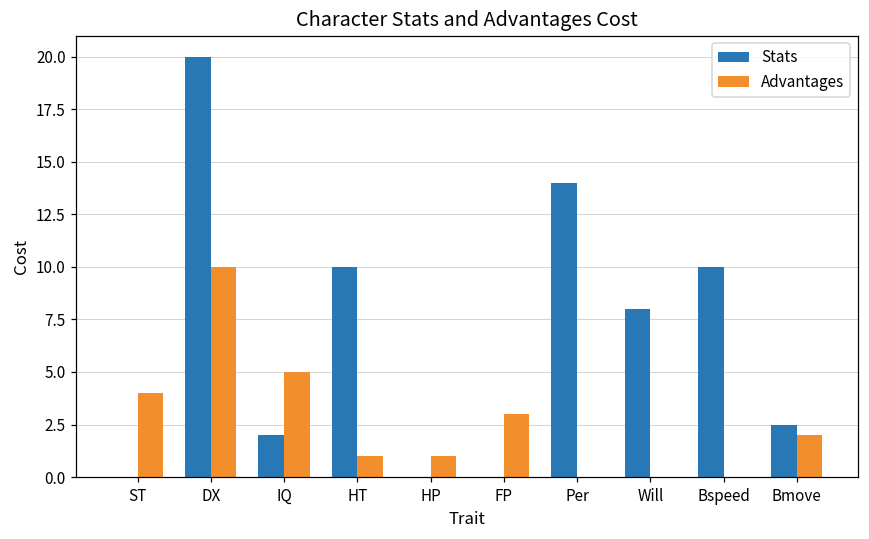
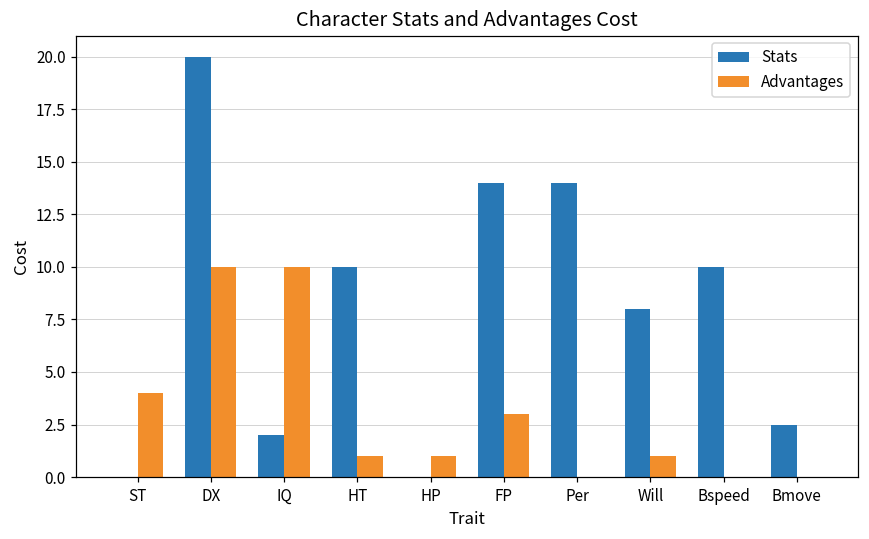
  {
    "Stats": {
      "ST": 0,
      "DX": 20,
      "IQ": 2,
      "HT": 10,
      "HP": 0,
-     "FP": 0,
+     "FP": 14,
      "Per": 14,
      "Will": 8,
      "Bspeed": 10,
      "Bmove": 2.5
    },
    "Advantages": {
      "ST": 4,
      "DX": 10,
-     "IQ": 5,
+     "IQ": 10,
      "HT": 1,
      "HP": 1,
      "FP": 3,
      "Per": 0,
-     "Will": 0,
+     "Will": 1,
      "Bspeed": 0,
-     "Bmove": 2
+     "Bmove": 0
    }
  }
